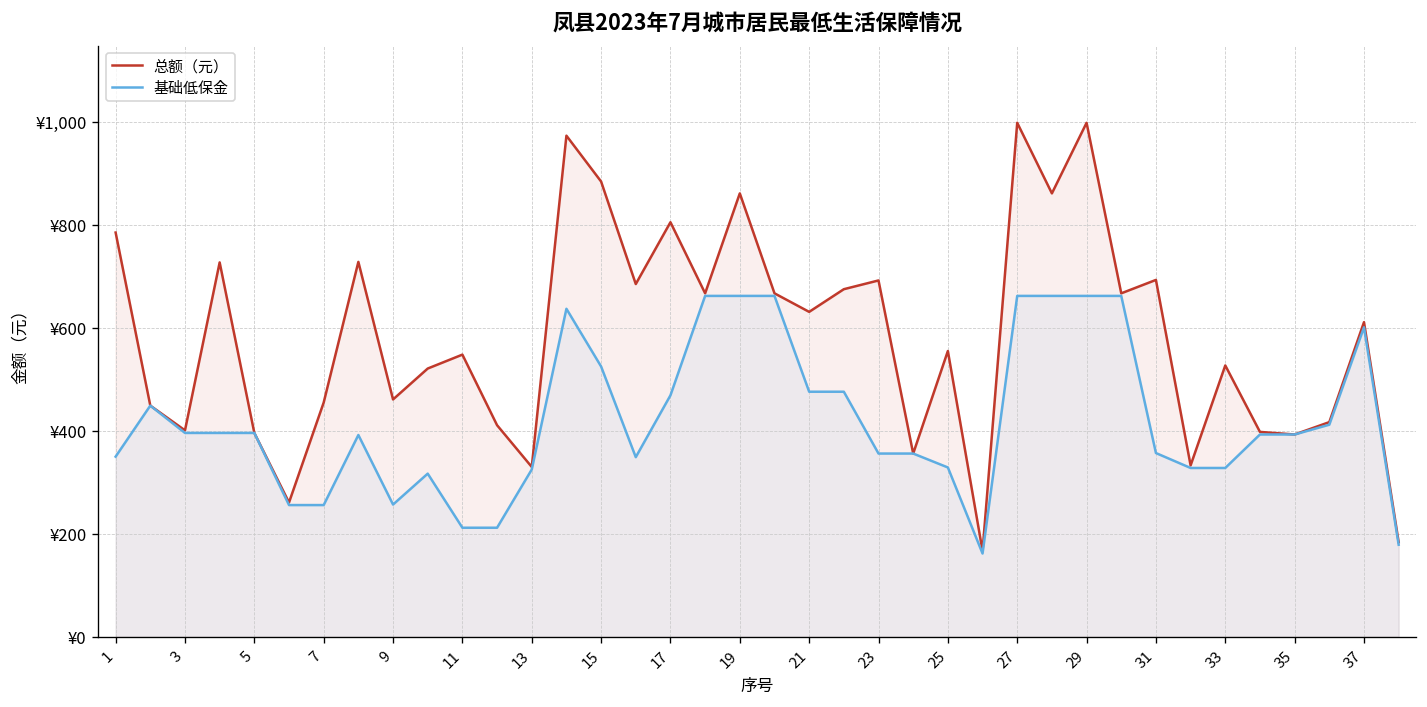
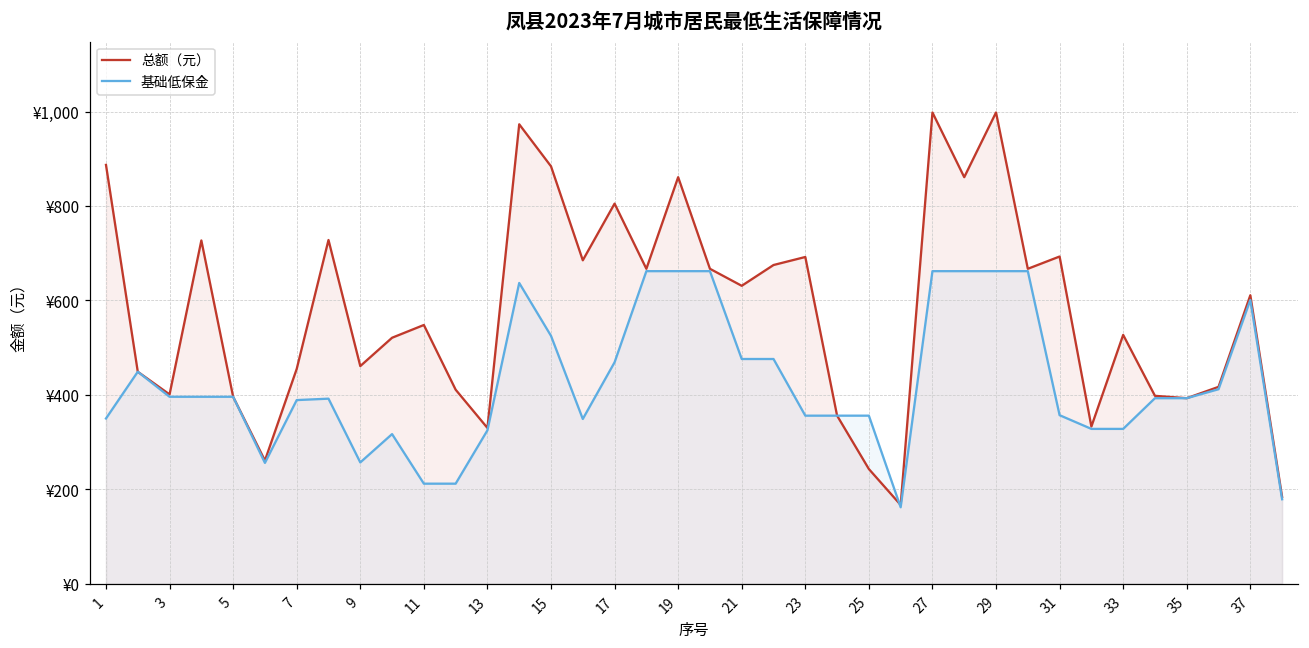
  {
    "总额（元）": {
-     "1": "¥790",
+     "1": "¥890",
      "7": "¥460",
      "9": "¥460",
      "11": "¥550",
      "15": "¥880",
      "17": "¥810",
      "19": "¥860",
      "21": "¥630",
      "23": "¥690",
-     "25": "¥560",
+     "25": "¥240",
      "27": "¥1,000",
      "29": "¥1,000",
      "31": "¥690",
      "33": "¥530",
      "37": "¥610"
    },
    "基础低保金": {
      "1": "¥350",
-     "7": "¥260",
+     "7": "¥390",
      "9": "¥260",
      "11": "¥210",
      "15": "¥530",
      "17": "¥470",
      "19": "¥660",
      "21": "¥480",
      "23": "¥360",
-     "25": "¥330",
+     "25": "¥360",
      "27": "¥660",
      "29": "¥660",
      "31": "¥360",
      "33": "¥330",
      "37": "¥600"
    }
  }
